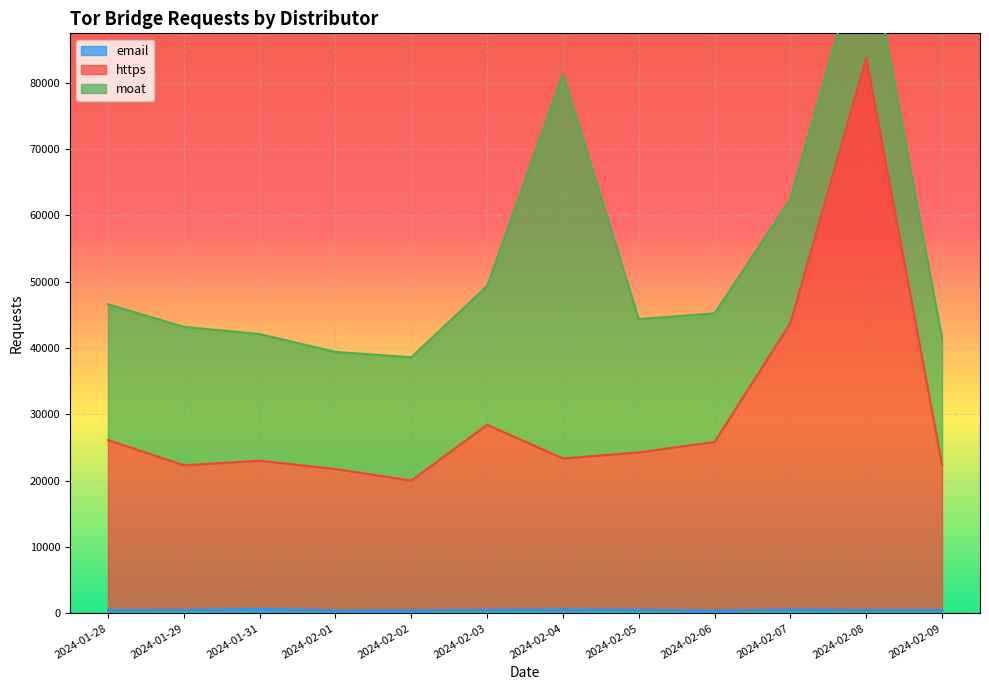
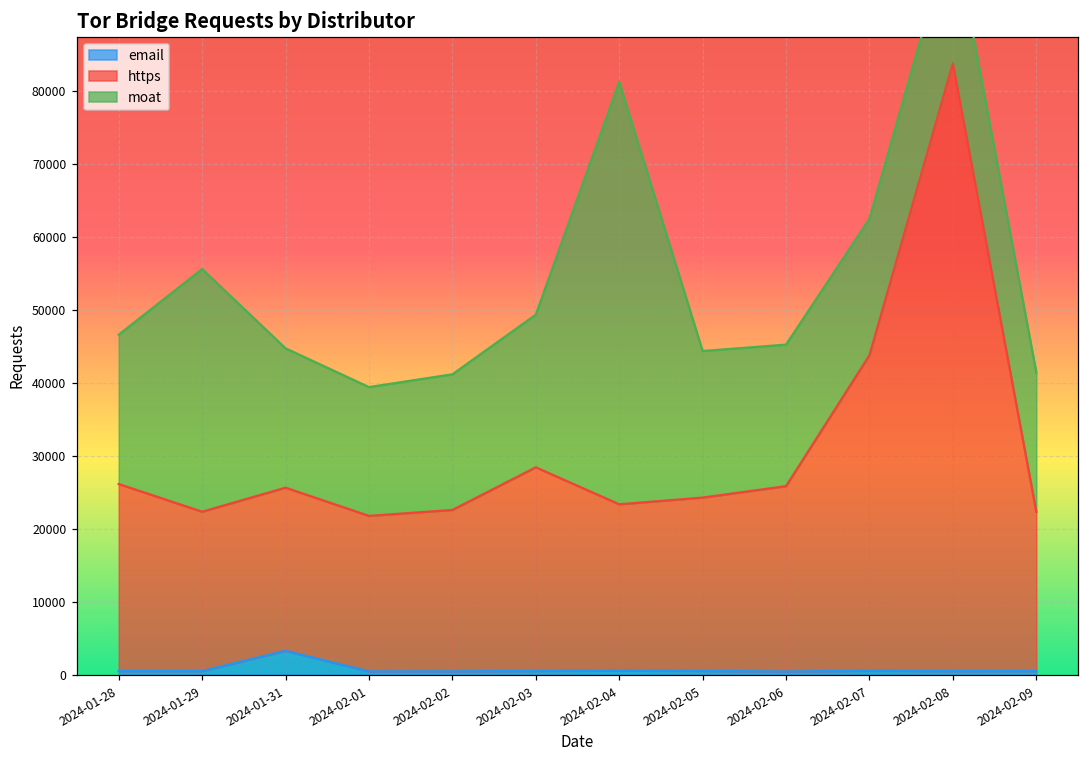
  {
    "email": {
      "2024-01-28": 1000,
      "2024-01-29": 1000,
-     "2024-01-31": 1000,
+     "2024-01-31": 3000,
      "2024-02-01": 0,
      "2024-02-02": 0,
      "2024-02-03": 1000,
      "2024-02-04": 1000,
      "2024-02-05": 1000,
      "2024-02-06": 0,
      "2024-02-07": 1000,
      "2024-02-08": 0,
      "2024-02-09": 1000
    },
    "https": {
      "2024-01-28": 26000,
      "2024-01-29": 22000,
      "2024-01-31": 22000,
      "2024-02-01": 21000,
-     "2024-02-02": 20000,
+     "2024-02-02": 22000,
      "2024-02-03": 28000,
      "2024-02-04": 23000,
      "2024-02-05": 24000,
      "2024-02-06": 25000,
      "2024-02-07": 43000,
      "2024-02-08": 83000,
      "2024-02-09": 22000
    },
    "moat": {
      "2024-01-28": 20000,
-     "2024-01-29": 21000,
+     "2024-01-29": 33000,
      "2024-01-31": 19000,
      "2024-02-01": 18000,
      "2024-02-02": 19000,
      "2024-02-03": 21000,
      "2024-02-04": 58000,
      "2024-02-05": 20000,
      "2024-02-06": 19000,
      "2024-02-07": 19000,
      "2024-02-09": 19000
    }
  }
